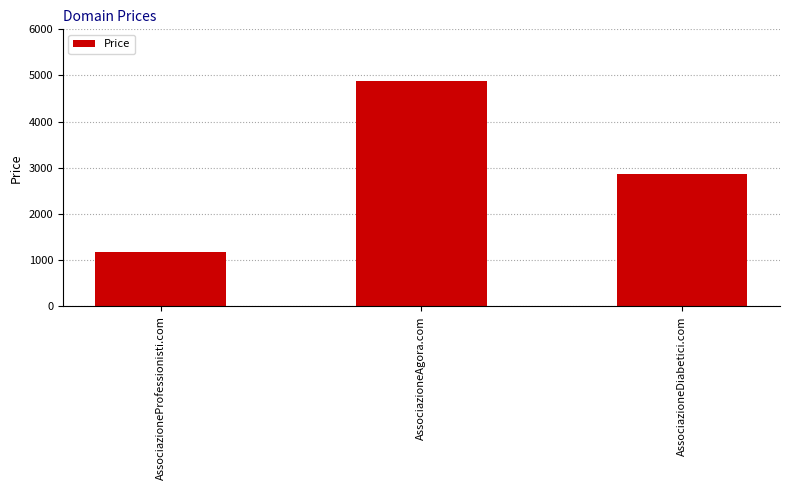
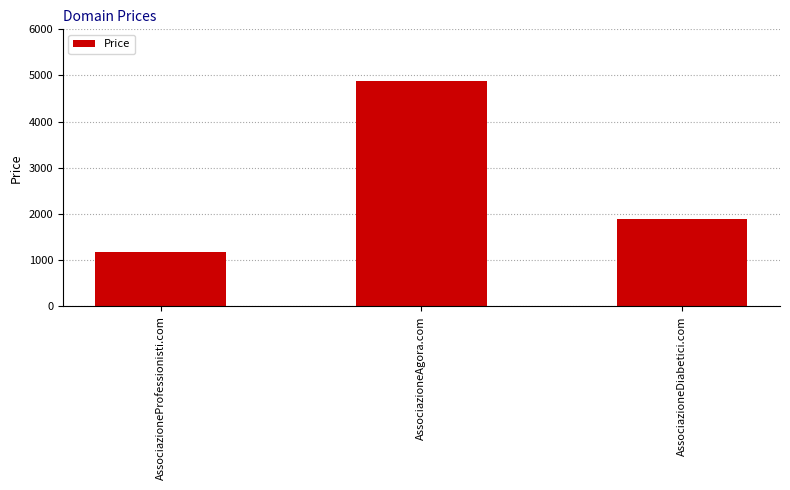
  {
    "AssociazioneProfessionisti.com": 1200,
    "AssociazioneAgora.com": 4900,
-   "AssociazioneDiabetici.com": 2900
+   "AssociazioneDiabetici.com": 1900
  }
